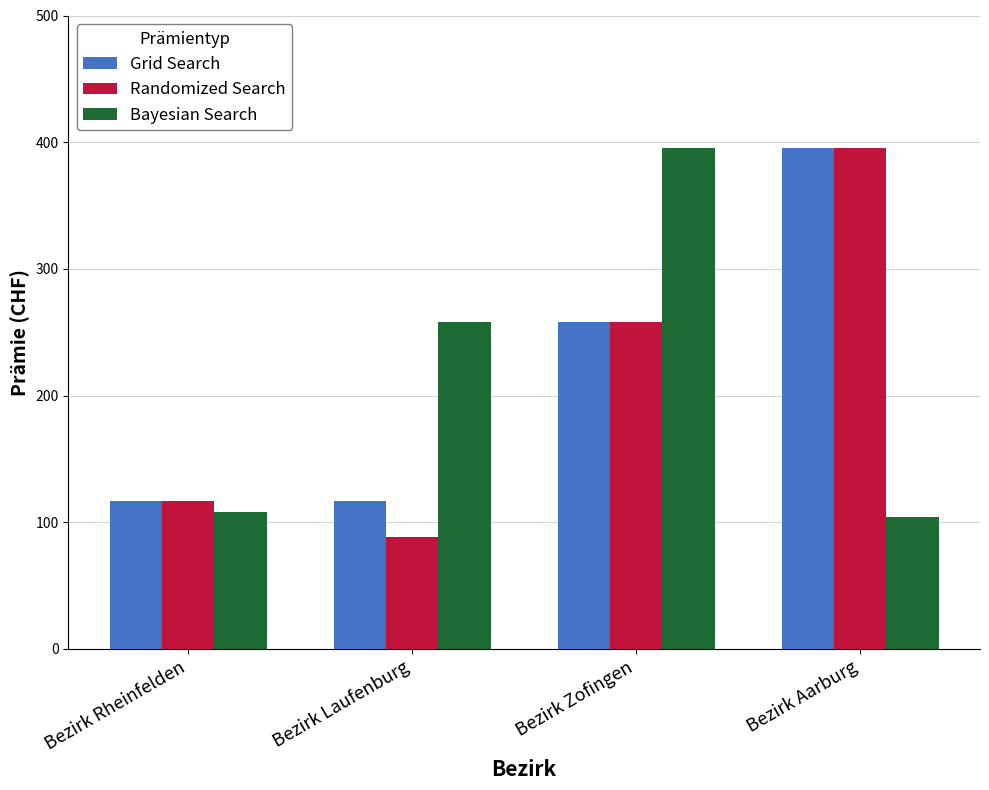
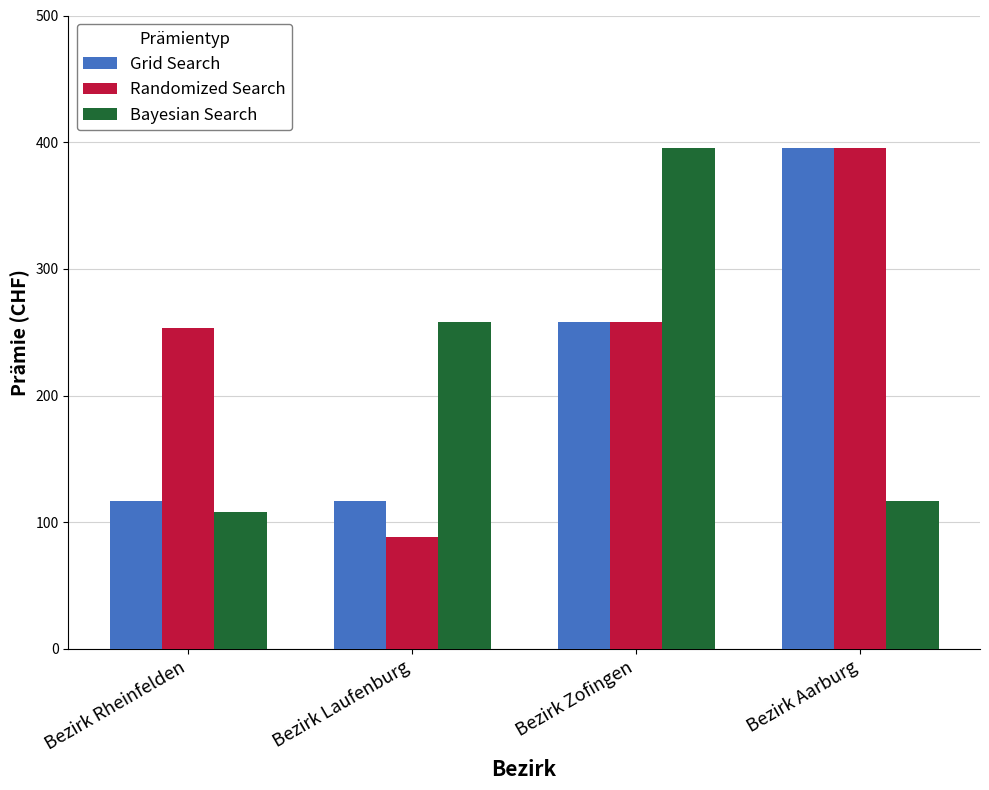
  {
    "Grid Search": {
      "Bezirk Rheinfelden": 117,
      "Bezirk Laufenburg": 117,
      "Bezirk Zofingen": 258,
      "Bezirk Aarburg": 395
    },
    "Randomized Search": {
-     "Bezirk Rheinfelden": 117,
+     "Bezirk Rheinfelden": 253,
      "Bezirk Laufenburg": 88,
      "Bezirk Zofingen": 258,
      "Bezirk Aarburg": 395
    },
    "Bayesian Search": {
      "Bezirk Rheinfelden": 108,
      "Bezirk Laufenburg": 258,
      "Bezirk Zofingen": 395,
-     "Bezirk Aarburg": 104
+     "Bezirk Aarburg": 117
    }
  }
